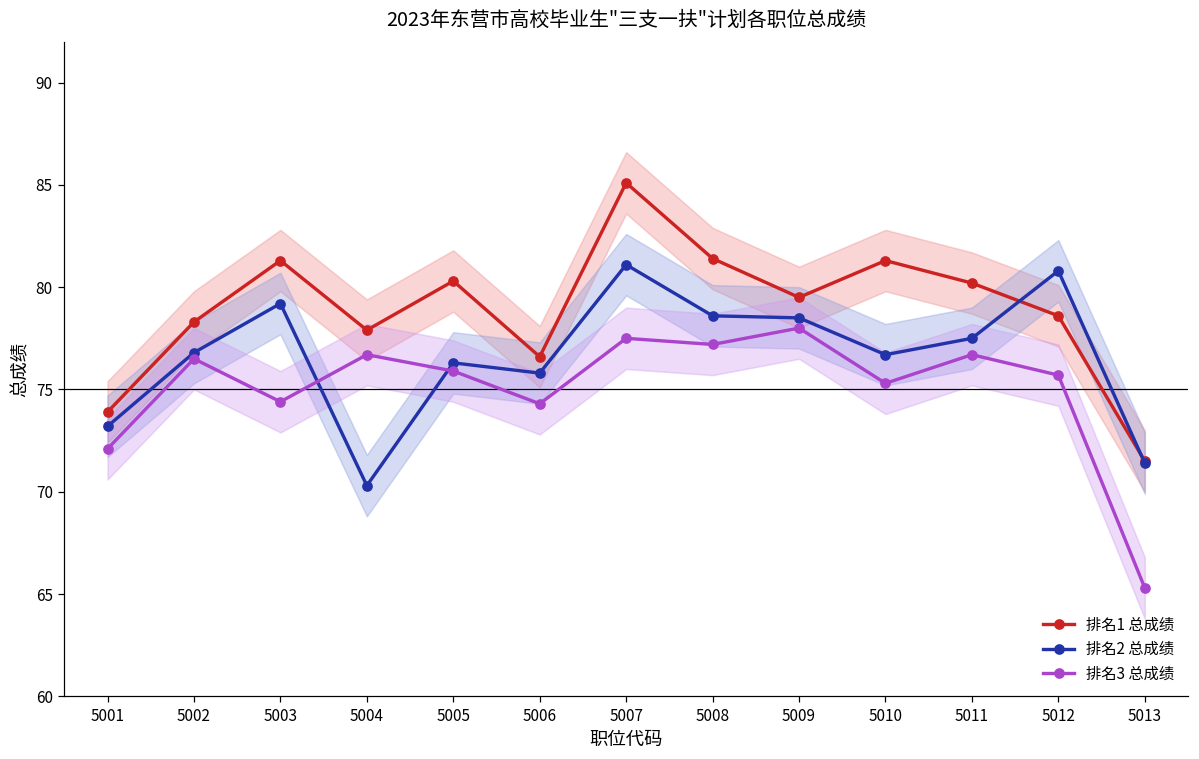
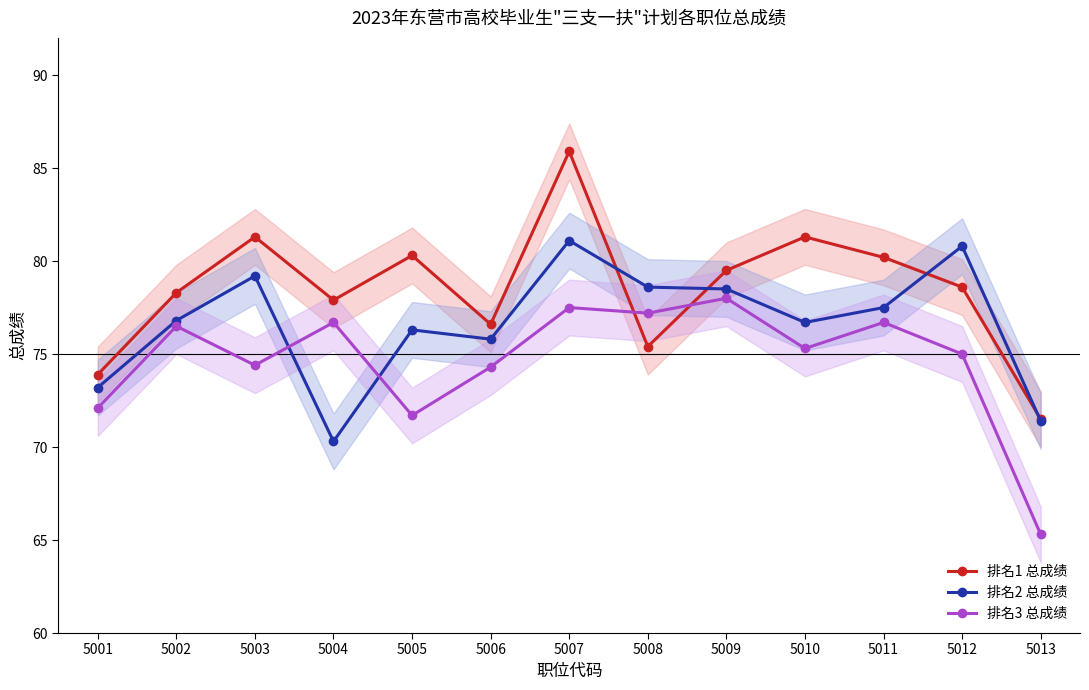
  {
    "排名1 总成绩": {
      "5001": 73.9,
      "5003": 81.3,
      "5004": 77.9,
      "5005": 80.3,
      "5006": 76.6,
-     "5007": 85.1,
-     "5008": 81.4,
+     "5007": 85.9,
+     "5008": 75.4,
      "5010": 81.3,
      "5011": 80.2,
      "5012": 78.6
    },
    "排名2 总成绩": {
      "5001": 73.2,
      "5002": 76.8,
      "5003": 79.2,
      "5004": 70.3,
      "5005": 76.3,
      "5007": 81.1,
      "5009": 78.5,
      "5011": 77.5,
      "5012": 80.8
    },
    "排名3 总成绩": {
      "5001": 72.1,
      "5002": 76.5,
      "5003": 74.4,
      "5004": 76.7,
-     "5005": 75.9,
+     "5005": 71.7,
      "5006": 74.3,
      "5007": 77.5,
      "5008": 77.2,
      "5009": 78.0,
      "5010": 75.3,
      "5011": 76.7,
-     "5012": 75.7,
+     "5012": 75.0,
      "5013": 65.3
    }
  }
